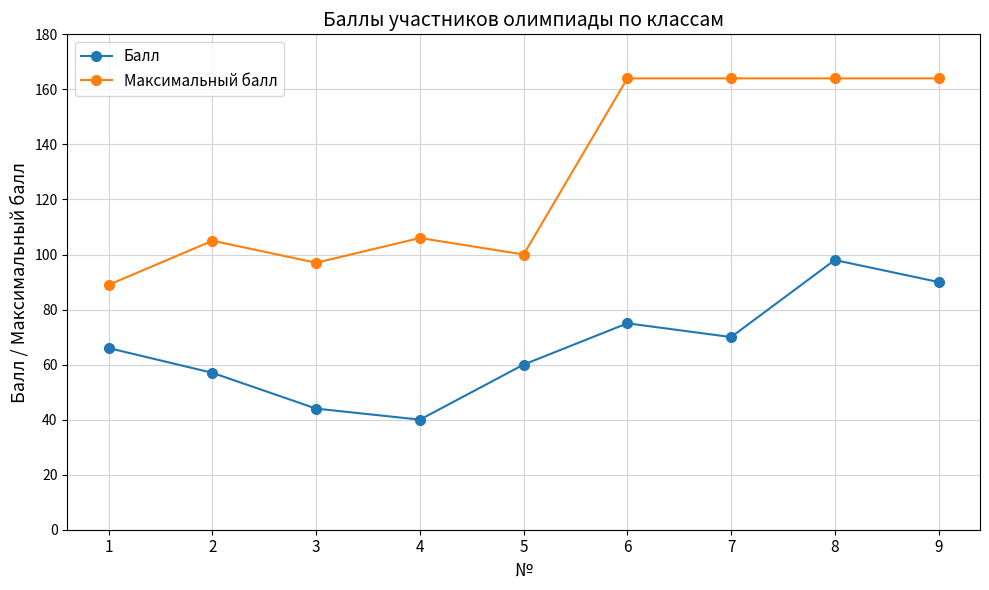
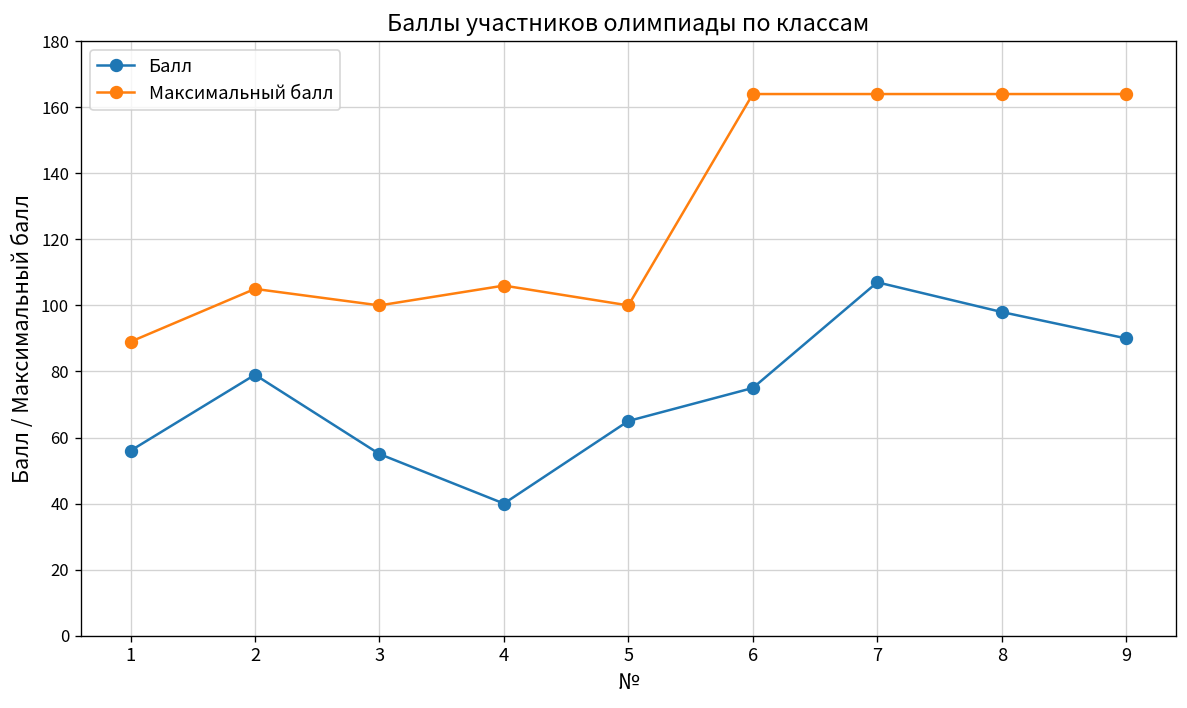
  {
    "Балл": {
-     "1": 66,
-     "2": 57,
-     "3": 44,
+     "1": 56,
+     "2": 79,
+     "3": 55,
      "4": 40,
-     "5": 60,
+     "5": 65,
      "6": 75,
-     "7": 70,
+     "7": 107,
      "8": 98,
      "9": 90
    },
    "Максимальный балл": {
      "1": 89,
      "2": 105,
-     "3": 97,
+     "3": 100,
      "4": 106,
      "5": 100,
      "6": 164,
      "7": 164,
      "8": 164,
      "9": 164
    }
  }
